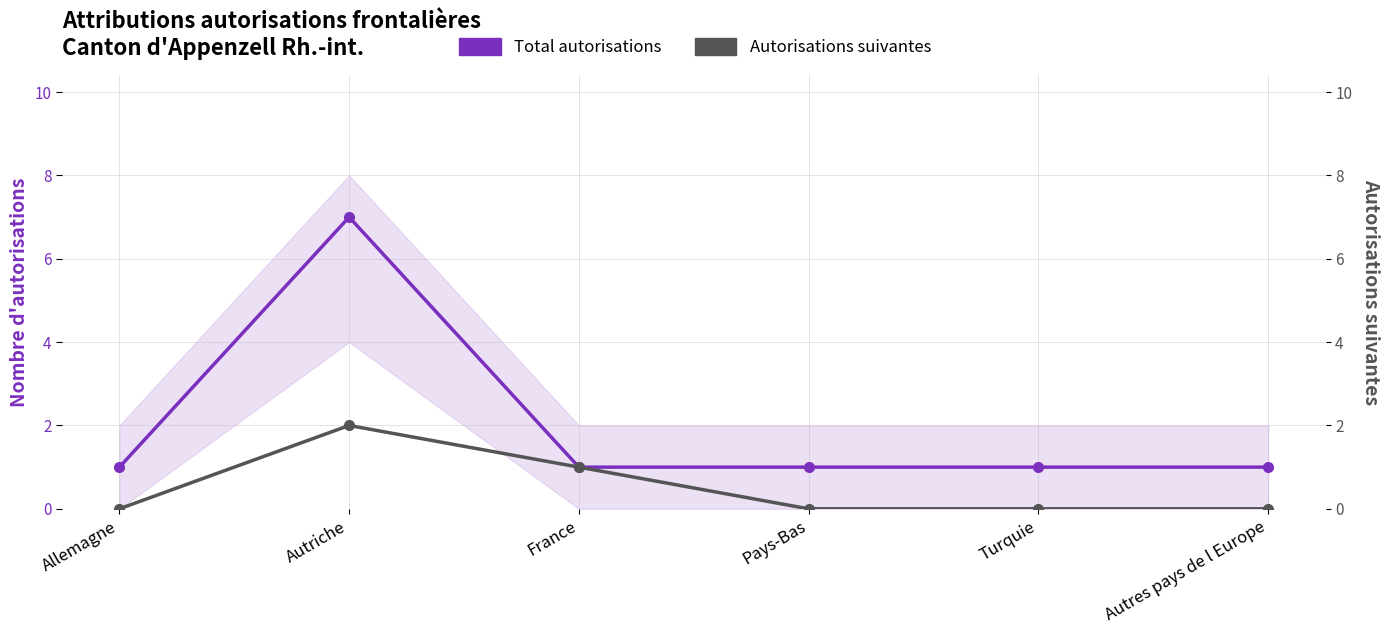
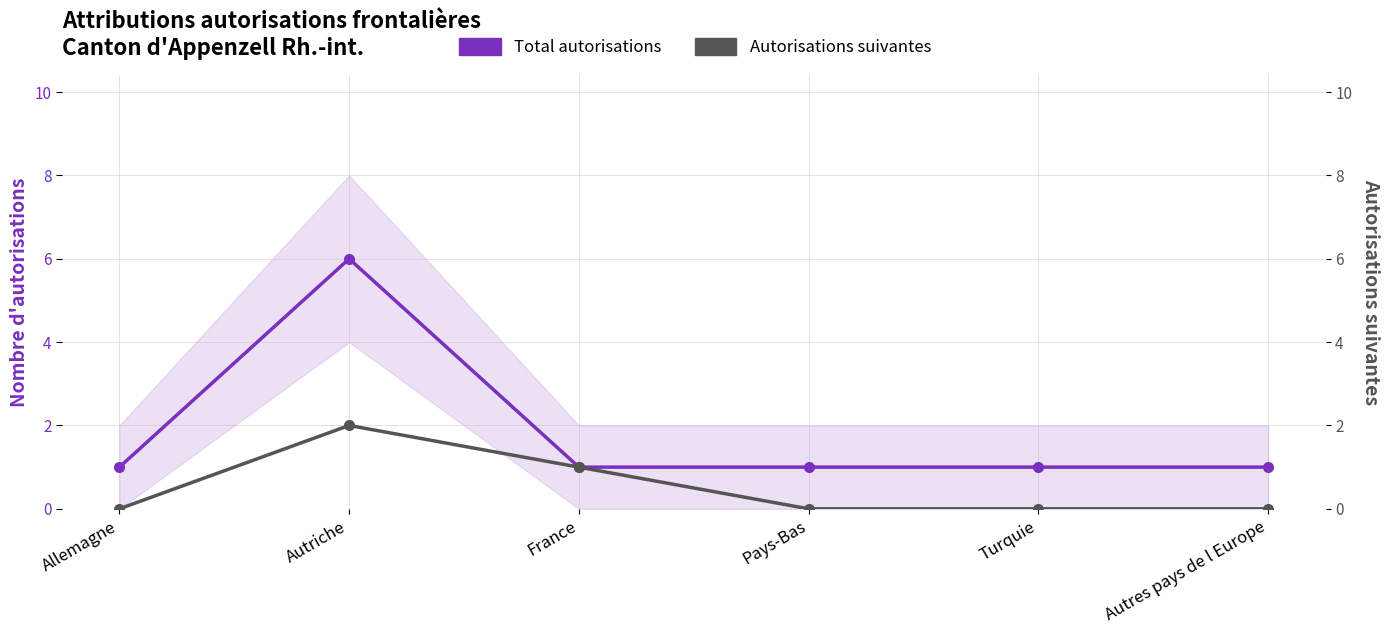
  {
    "Total autorisations": {
      "Allemagne": 1,
-     "Autriche": 7,
+     "Autriche": 6,
      "France": 1,
      "Pays-Bas": 1,
      "Turquie": 1,
      "Autres pays de l Europe": 1
    },
    "Autorisations suivantes": {
      "Allemagne": 0.0,
      "Autriche": 2.0,
      "France": 1.0,
      "Pays-Bas": 0.0,
      "Turquie": 0.0,
      "Autres pays de l Europe": 0.0
    }
  }
